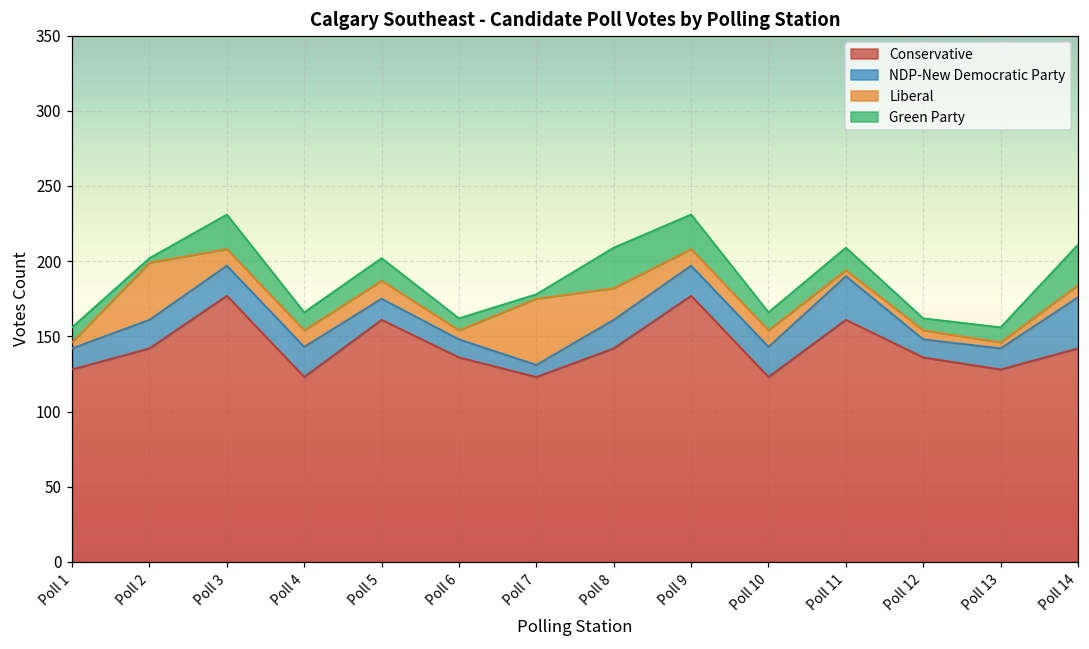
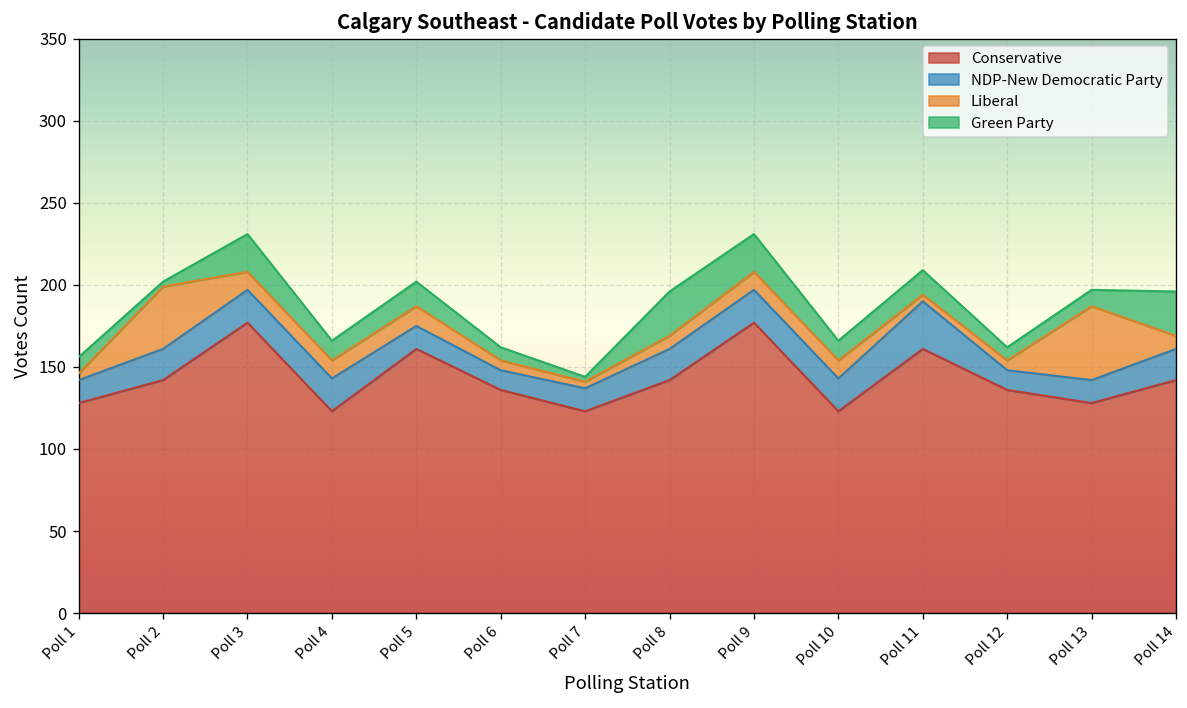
  {
    "Conservative": {
      "Poll 1": 128,
      "Poll 2": 142,
      "Poll 3": 177,
      "Poll 4": 123,
      "Poll 5": 161,
      "Poll 6": 136,
      "Poll 7": 123,
      "Poll 8": 142,
      "Poll 9": 177,
      "Poll 10": 123,
      "Poll 11": 161,
      "Poll 12": 136,
      "Poll 13": 128,
      "Poll 14": 142
    },
    "NDP-New Democratic Party": {
      "Poll 1": 14,
      "Poll 2": 19,
      "Poll 3": 20,
      "Poll 4": 20,
      "Poll 5": 14,
      "Poll 6": 12,
-     "Poll 7": 8,
+     "Poll 7": 14,
      "Poll 8": 19,
      "Poll 9": 20,
      "Poll 10": 20,
      "Poll 11": 29,
      "Poll 12": 12,
      "Poll 13": 14,
-     "Poll 14": 34
+     "Poll 14": 19
    },
    "Liberal": {
      "Poll 1": 4,
      "Poll 2": 38,
      "Poll 3": 11,
      "Poll 4": 11,
      "Poll 5": 12,
      "Poll 6": 6,
-     "Poll 7": 44,
-     "Poll 8": 21,
+     "Poll 7": 4,
+     "Poll 8": 8,
      "Poll 9": 11,
      "Poll 10": 11,
      "Poll 11": 4,
      "Poll 12": 6,
-     "Poll 13": 4,
+     "Poll 13": 45,
      "Poll 14": 8
    },
    "Green Party": {
      "Poll 1": 10,
      "Poll 2": 3,
      "Poll 3": 23,
      "Poll 4": 12,
      "Poll 5": 15,
      "Poll 6": 8,
      "Poll 7": 3,
      "Poll 8": 27,
      "Poll 9": 23,
      "Poll 10": 12,
      "Poll 11": 15,
      "Poll 12": 8,
      "Poll 13": 10,
      "Poll 14": 27
    }
  }
